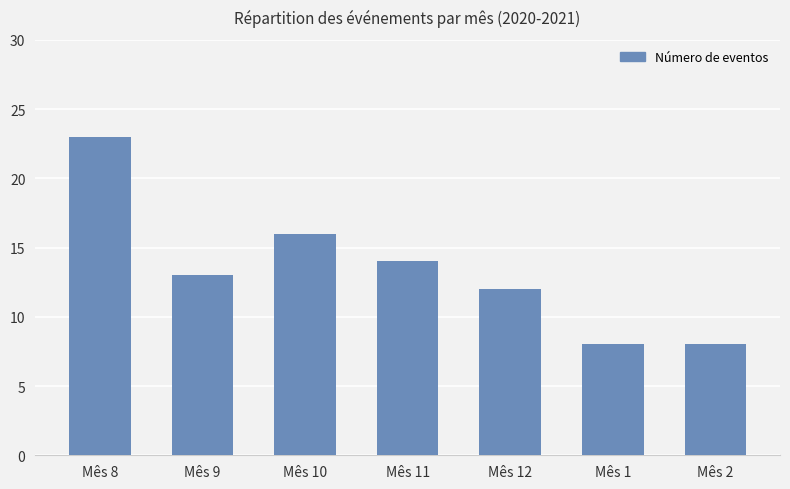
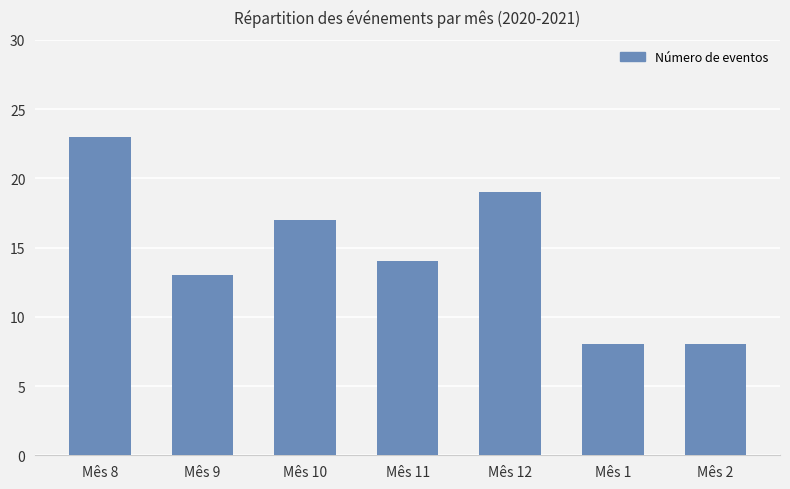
  {
    "Mês 8": 23,
    "Mês 9": 13,
-   "Mês 10": 16,
+   "Mês 10": 17,
    "Mês 11": 14,
-   "Mês 12": 12,
+   "Mês 12": 19,
    "Mês 1": 8,
    "Mês 2": 8
  }
